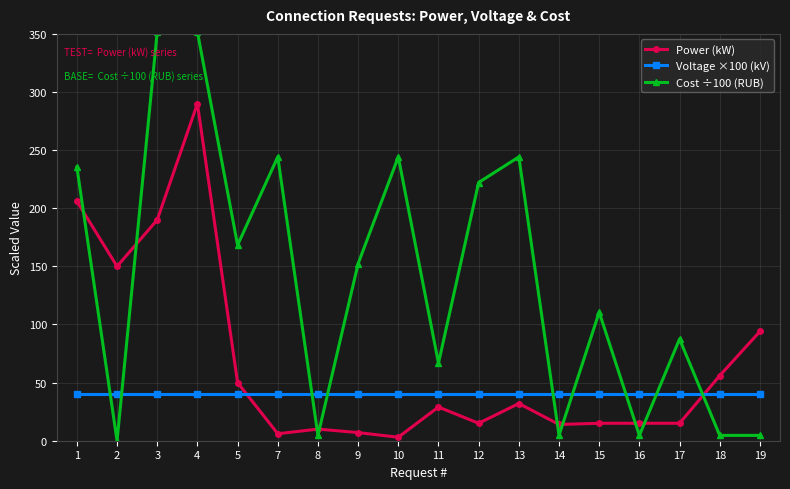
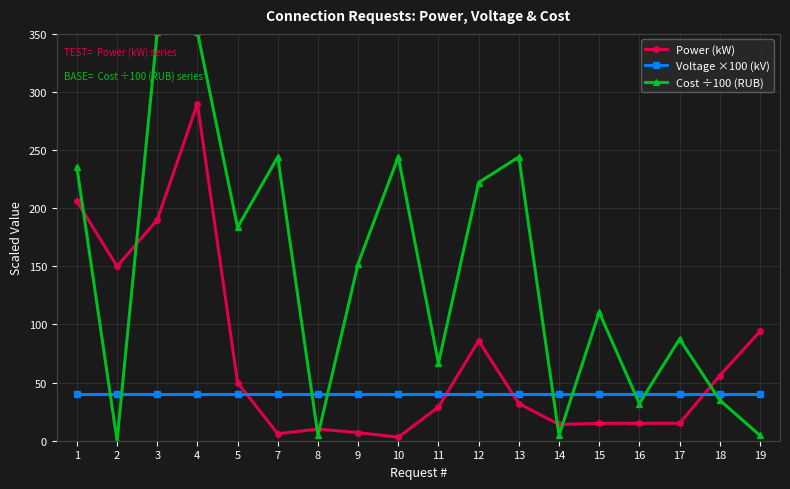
  {
    "Power (kW)": {
      "1": 206,
      "2": 150,
      "3": 190,
      "5": 50,
      "7": 6,
      "8": 10,
      "9": 7,
      "10": 3,
      "11": 29,
-     "12": 15,
+     "12": 86,
      "13": 32,
      "14": 14,
      "15": 15,
      "16": 15,
      "17": 15,
      "18": 56,
      "19": 94
    },
    "Voltage ×100 (kV)": {
      "1": 40,
      "2": 40,
      "3": 40,
      "4": 40,
      "5": 40,
      "7": 40,
      "8": 40,
      "9": 40,
      "10": 40,
      "11": 40,
      "12": 40,
      "13": 40,
      "14": 40,
      "15": 40,
      "16": 40,
      "17": 40,
      "18": 40,
      "19": 40
    },
    "Cost ÷100 (RUB)": {
      "1": 235,
      "2": 0,
      "3": 352,
      "4": 352,
-     "5": 168,
+     "5": 184,
      "7": 244,
      "8": 5,
      "9": 152,
      "10": 244,
      "11": 67,
      "12": 222,
      "13": 244,
      "14": 5,
      "15": 111,
-     "16": 5,
+     "16": 32,
      "17": 87,
-     "18": 5,
+     "18": 35,
      "19": 5
    }
  }
